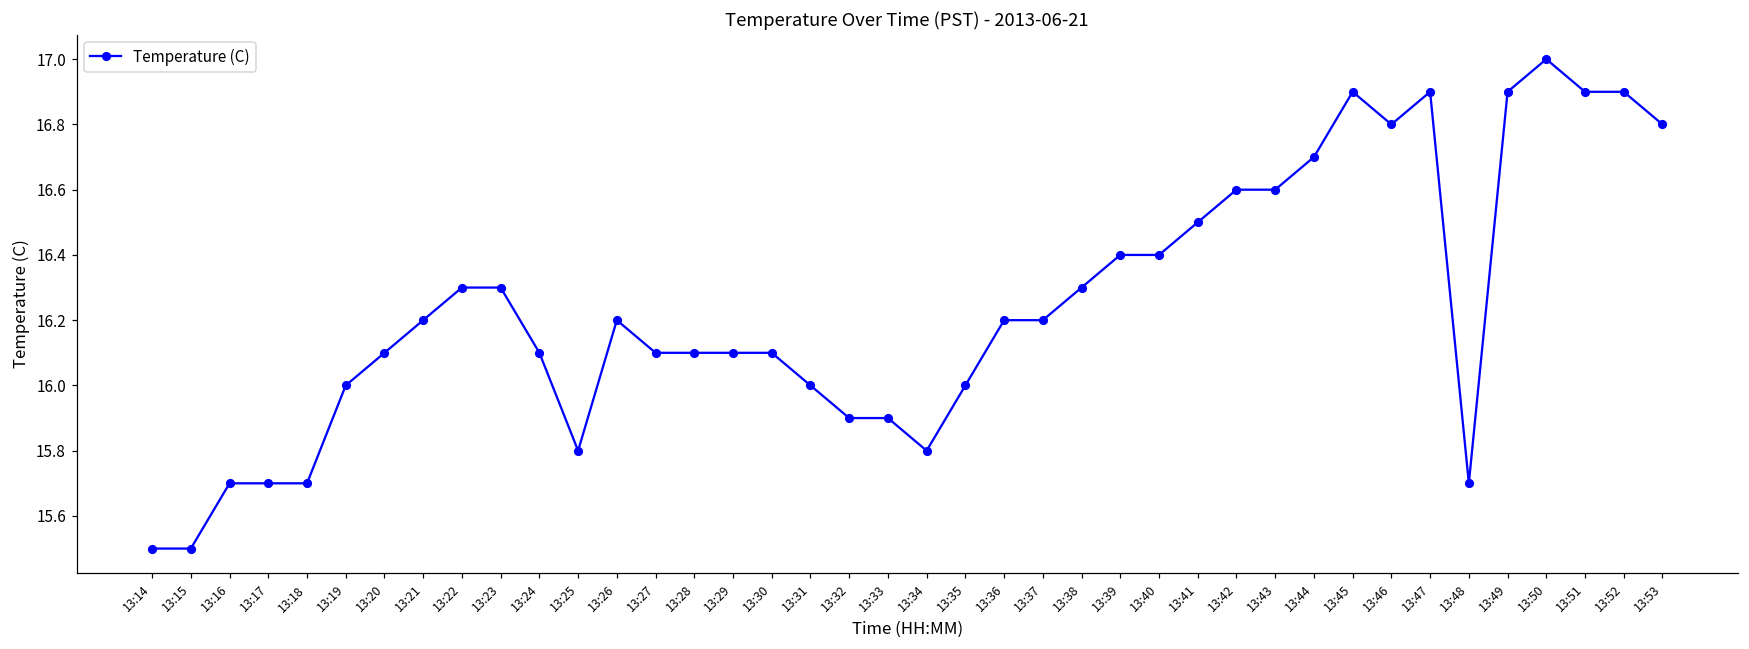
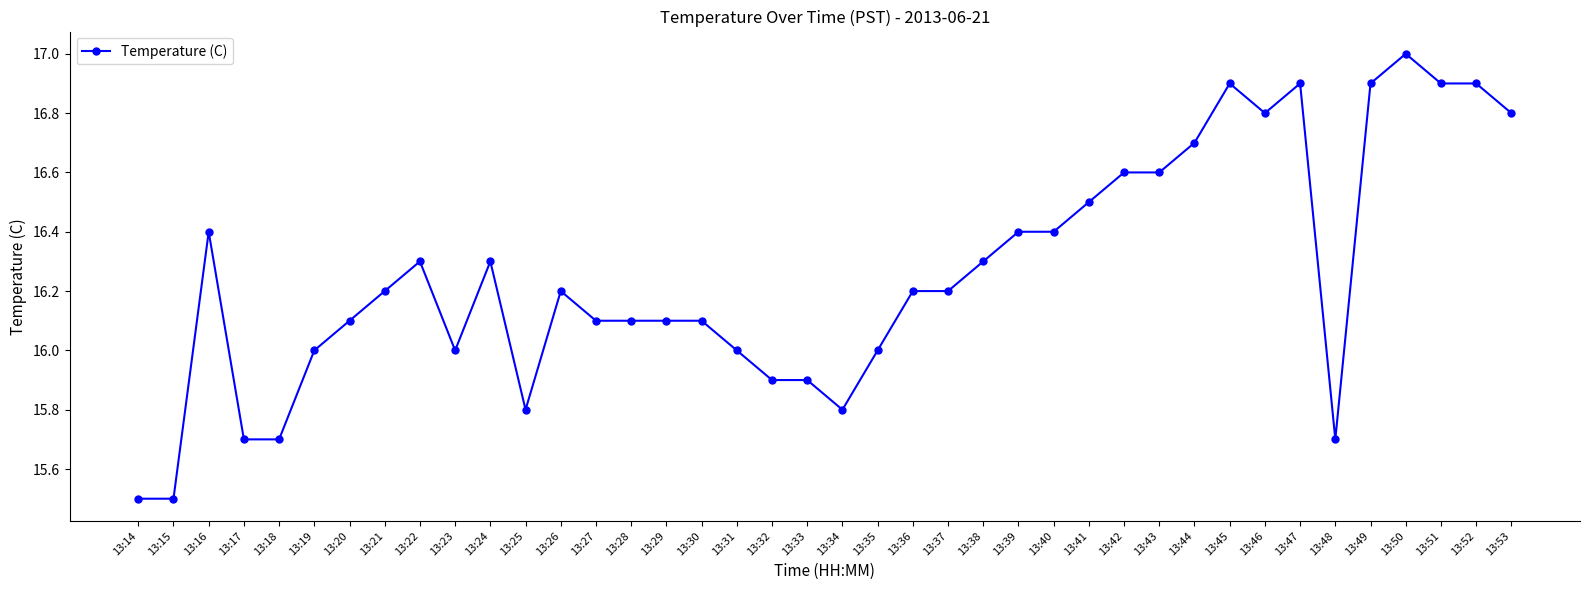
  {
    "13:14": 15.5,
    "13:15": 15.5,
-   "13:16": 15.7,
+   "13:16": 16.4,
    "13:17": 15.7,
    "13:18": 15.7,
    "13:19": 16.0,
    "13:20": 16.1,
    "13:21": 16.2,
    "13:22": 16.3,
-   "13:23": 16.3,
-   "13:24": 16.1,
+   "13:23": 16.0,
+   "13:24": 16.3,
    "13:25": 15.8,
    "13:26": 16.2,
    "13:27": 16.1,
    "13:28": 16.1,
    "13:29": 16.1,
    "13:30": 16.1,
    "13:31": 16.0,
    "13:32": 15.9,
    "13:33": 15.9,
    "13:34": 15.8,
    "13:35": 16.0,
    "13:36": 16.2,
    "13:37": 16.2,
    "13:38": 16.3,
    "13:39": 16.4,
    "13:40": 16.4,
    "13:41": 16.5,
    "13:42": 16.6,
    "13:43": 16.6,
    "13:44": 16.7,
    "13:45": 16.9,
    "13:46": 16.8,
    "13:47": 16.9,
    "13:48": 15.7,
    "13:49": 16.9,
    "13:50": 17.0,
    "13:51": 16.9,
    "13:52": 16.9,
    "13:53": 16.8
  }
